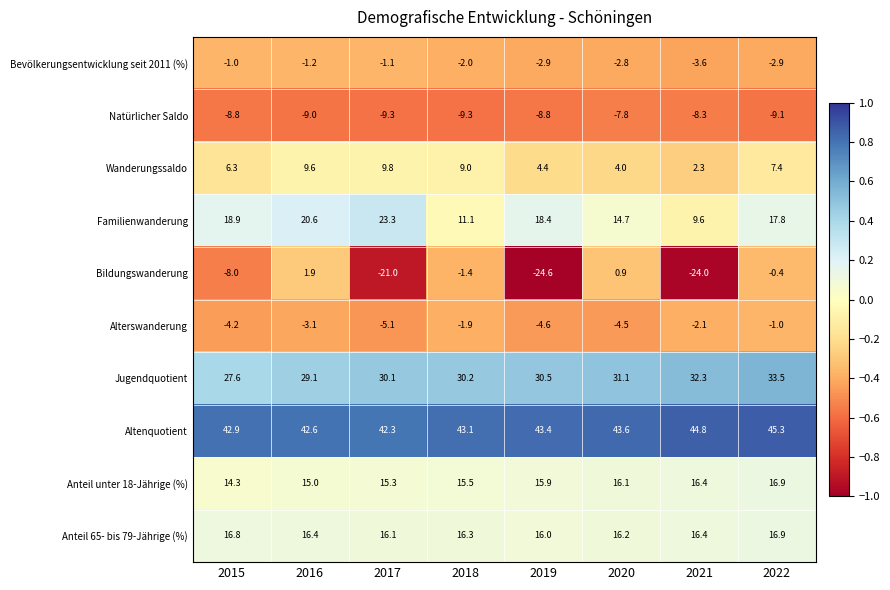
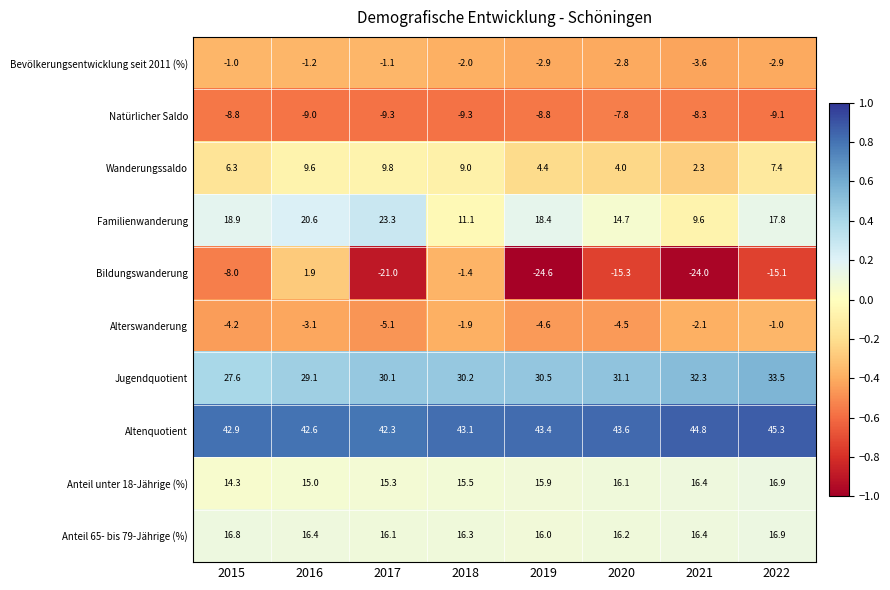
  {
    "Bevölkerungsentwicklung seit 2011 (%)": {
      "2015": -1.0,
      "2016": -1.2,
      "2017": -1.1,
      "2018": -2.0,
      "2019": -2.9,
      "2020": -2.8,
      "2021": -3.6,
      "2022": -2.9
    },
    "Natürlicher Saldo": {
      "2015": -8.8,
      "2016": -9.0,
      "2017": -9.3,
      "2018": -9.3,
      "2019": -8.8,
      "2020": -7.8,
      "2021": -8.3,
      "2022": -9.1
    },
    "Wanderungssaldo": {
      "2015": 6.3,
      "2016": 9.6,
      "2017": 9.8,
      "2018": 9.0,
      "2019": 4.4,
      "2020": 4.0,
      "2021": 2.3,
      "2022": 7.4
    },
    "Familienwanderung": {
      "2015": 18.9,
      "2016": 20.6,
      "2017": 23.3,
      "2018": 11.1,
      "2019": 18.4,
      "2020": 14.7,
      "2021": 9.6,
      "2022": 17.8
    },
    "Bildungswanderung": {
      "2015": -8.0,
      "2016": 1.9,
      "2017": -21.0,
      "2018": -1.4,
      "2019": -24.6,
-     "2020": 0.9,
+     "2020": -15.3,
      "2021": -24.0,
-     "2022": -0.4
+     "2022": -15.1
    },
    "Alterswanderung": {
      "2015": -4.2,
      "2016": -3.1,
      "2017": -5.1,
      "2018": -1.9,
      "2019": -4.6,
      "2020": -4.5,
      "2021": -2.1,
      "2022": -1.0
    },
    "Jugendquotient": {
      "2015": 27.6,
      "2016": 29.1,
      "2017": 30.1,
      "2018": 30.2,
      "2019": 30.5,
      "2020": 31.1,
      "2021": 32.3,
      "2022": 33.5
    },
    "Altenquotient": {
      "2015": 42.9,
      "2016": 42.6,
      "2017": 42.3,
      "2018": 43.1,
      "2019": 43.4,
      "2020": 43.6,
      "2021": 44.8,
      "2022": 45.3
    },
    "Anteil unter 18-Jährige (%)": {
      "2015": 14.3,
      "2016": 15.0,
      "2017": 15.3,
      "2018": 15.5,
      "2019": 15.9,
      "2020": 16.1,
      "2021": 16.4,
      "2022": 16.9
    },
    "Anteil 65- bis 79-Jährige (%)": {
      "2015": 16.8,
      "2016": 16.4,
      "2017": 16.1,
      "2018": 16.3,
      "2019": 16.0,
      "2020": 16.2,
      "2021": 16.4,
      "2022": 16.9
    }
  }
